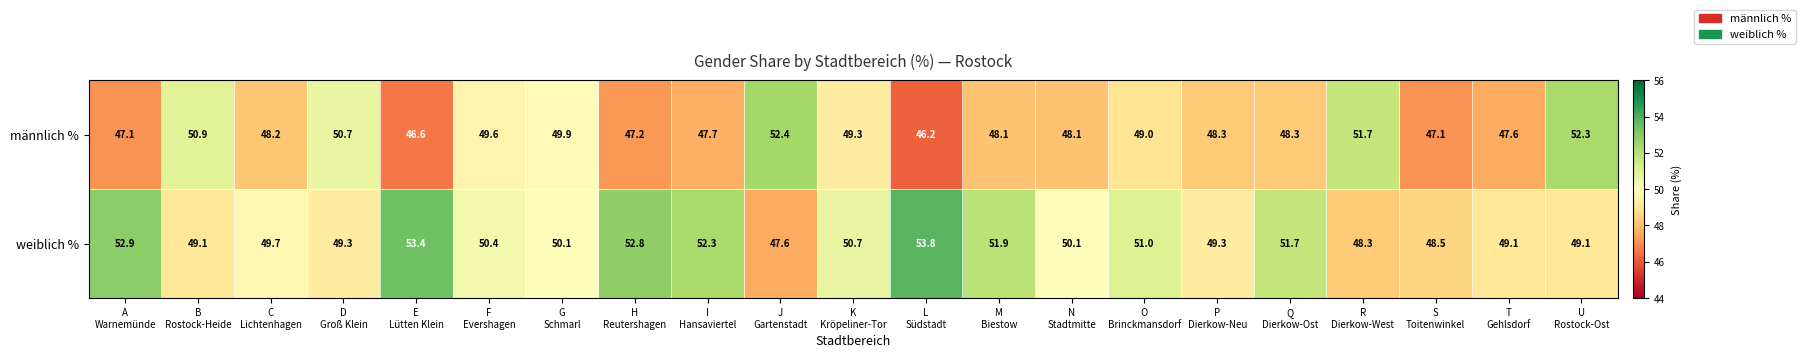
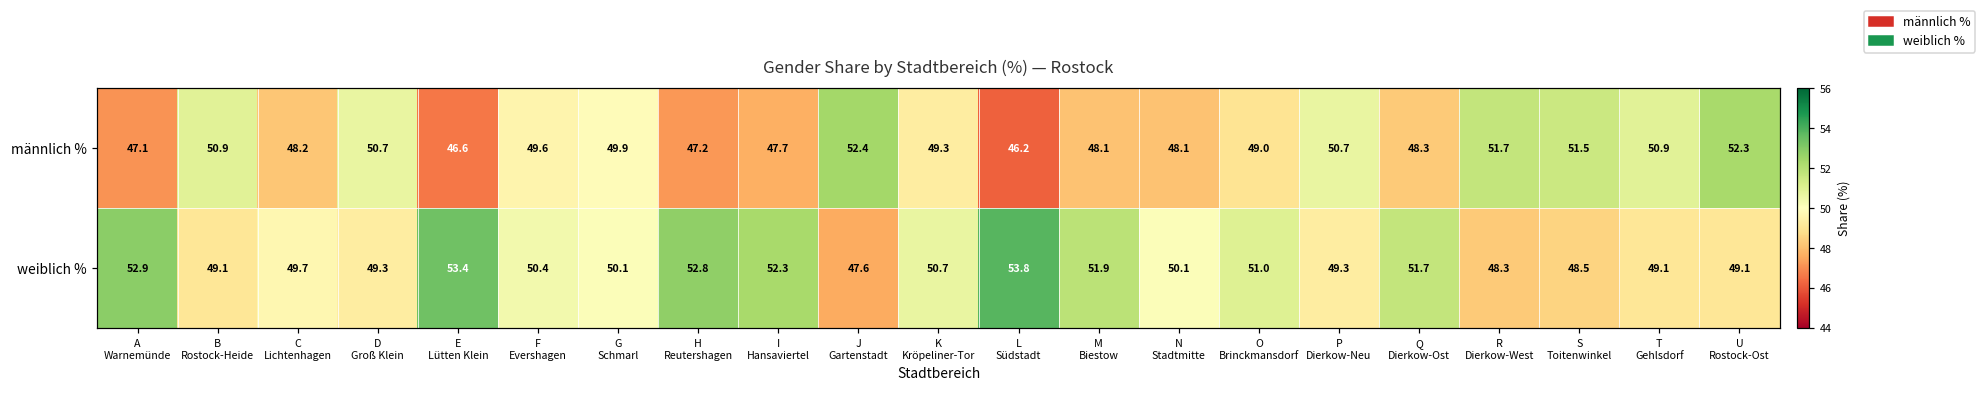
  {
    "männlich %": {
      "A Warnemünde": 47.1,
      "B Rostock-Heide": 50.9,
      "C Lichtenhagen": 48.2,
      "D Groß Klein": 50.7,
      "E Lütten Klein": 46.6,
      "F Evershagen": 49.6,
      "G Schmarl": 49.9,
      "H Reutershagen": 47.2,
      "I Hansaviertel": 47.7,
      "J Gartenstadt": 52.4,
      "K Kröpeliner-Tor": 49.3,
      "L Südstadt": 46.2,
      "M Biestow": 48.1,
      "N Stadtmitte": 48.1,
      "O Brinckmansdorf": 49.0,
-     "P Dierkow-Neu": 48.3,
+     "P Dierkow-Neu": 50.7,
      "Q Dierkow-Ost": 48.3,
      "R Dierkow-West": 51.7,
-     "S Toitenwinkel": 47.1,
-     "T Gehlsdorf": 47.6,
+     "S Toitenwinkel": 51.5,
+     "T Gehlsdorf": 50.9,
      "U Rostock-Ost": 52.3
    },
    "weiblich %": {
      "A Warnemünde": 52.9,
      "B Rostock-Heide": 49.1,
      "C Lichtenhagen": 49.7,
      "D Groß Klein": 49.3,
      "E Lütten Klein": 53.4,
      "F Evershagen": 50.4,
      "G Schmarl": 50.1,
      "H Reutershagen": 52.8,
      "I Hansaviertel": 52.3,
      "J Gartenstadt": 47.6,
      "K Kröpeliner-Tor": 50.7,
      "L Südstadt": 53.8,
      "M Biestow": 51.9,
      "N Stadtmitte": 50.1,
      "O Brinckmansdorf": 51.0,
      "P Dierkow-Neu": 49.3,
      "Q Dierkow-Ost": 51.7,
      "R Dierkow-West": 48.3,
      "S Toitenwinkel": 48.5,
      "T Gehlsdorf": 49.1,
      "U Rostock-Ost": 49.1
    }
  }
